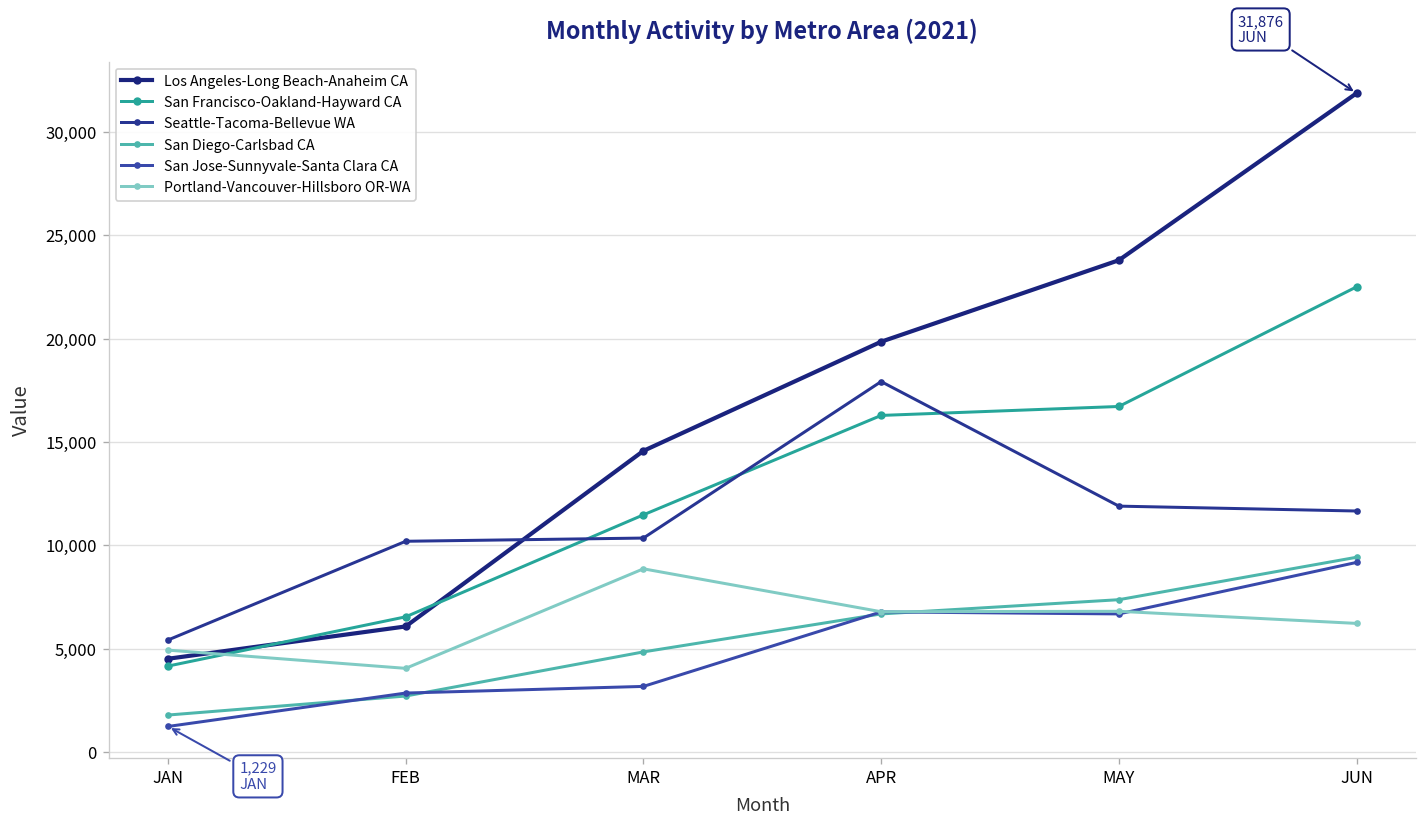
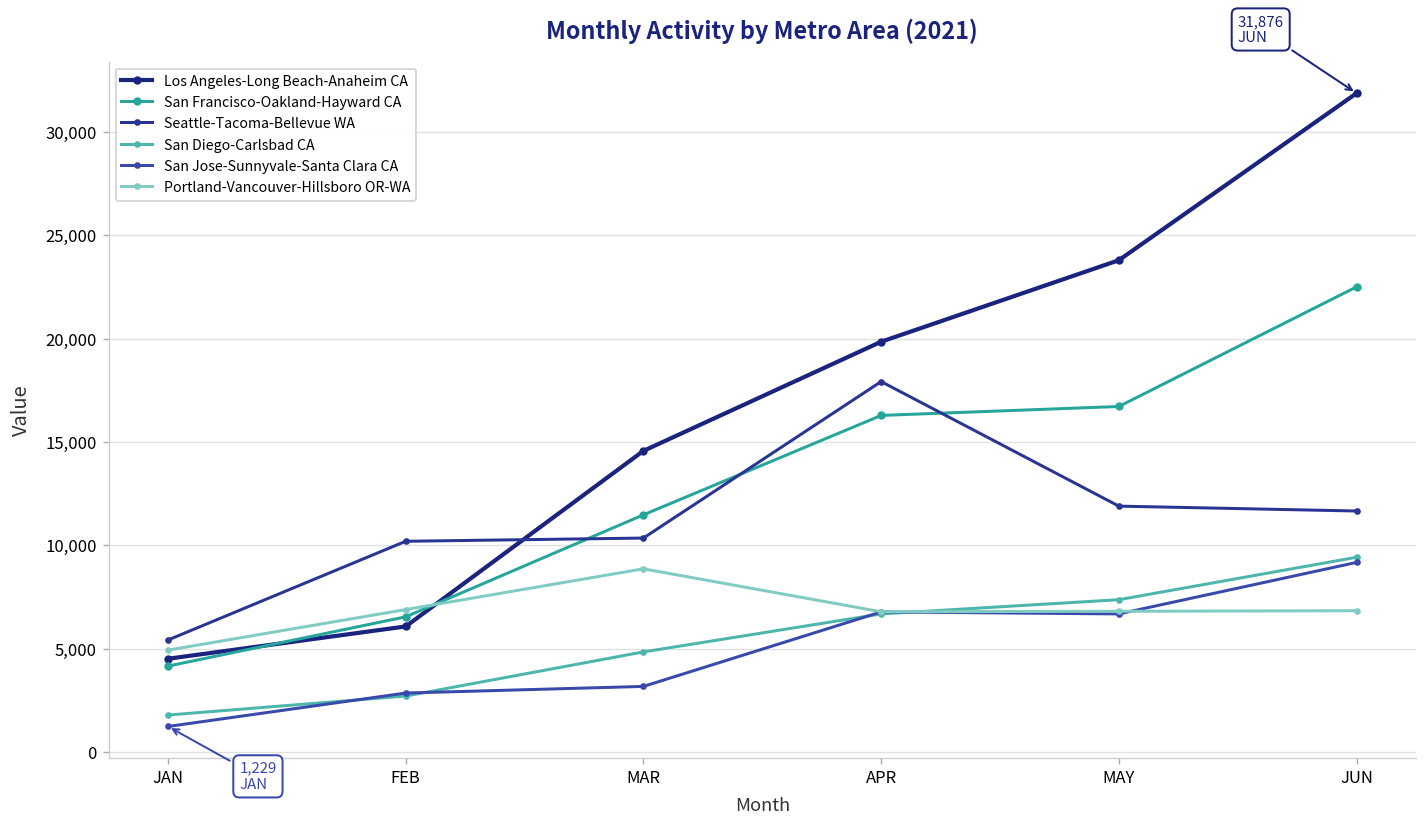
  {
    "Portland-Vancouver-Hillsboro OR-WA": {
      "JAN": "4,900",
-     "FEB": "4,000",
+     "FEB": "6,900",
      "MAR": "8,900",
-     "JUN": "6,200"
+     "JUN": "6,800"
    }
  }
